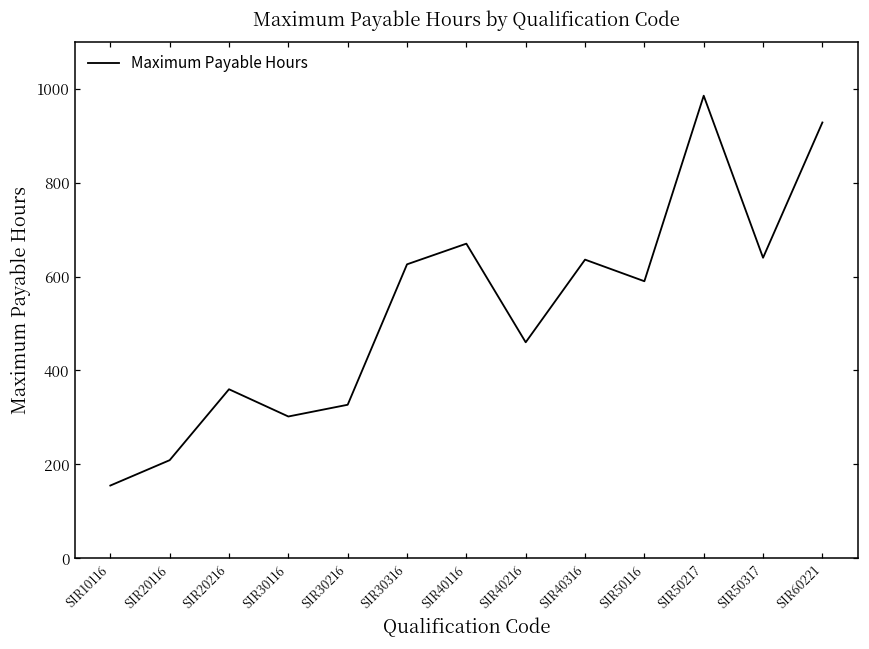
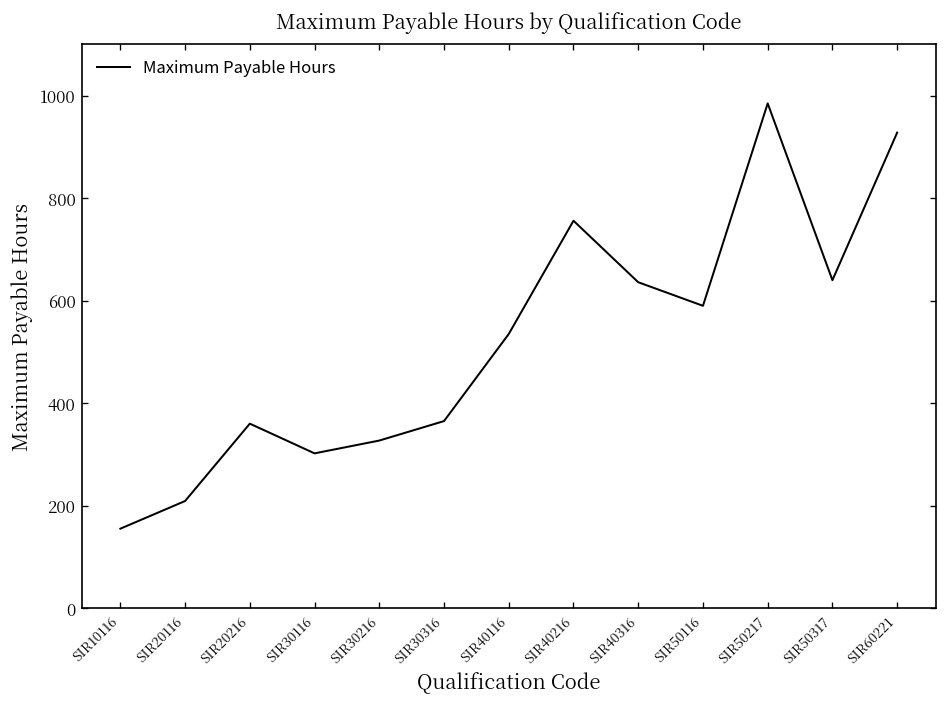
  {
    "SIR10116": 160,
    "SIR20116": 210,
    "SIR20216": 360,
    "SIR30116": 300,
    "SIR30216": 330,
-   "SIR30316": 630,
-   "SIR40116": 670,
-   "SIR40216": 460,
+   "SIR30316": 370,
+   "SIR40116": 540,
+   "SIR40216": 760,
    "SIR40316": 640,
    "SIR50116": 590,
    "SIR50217": 990,
    "SIR50317": 640,
    "SIR60221": 930
  }
